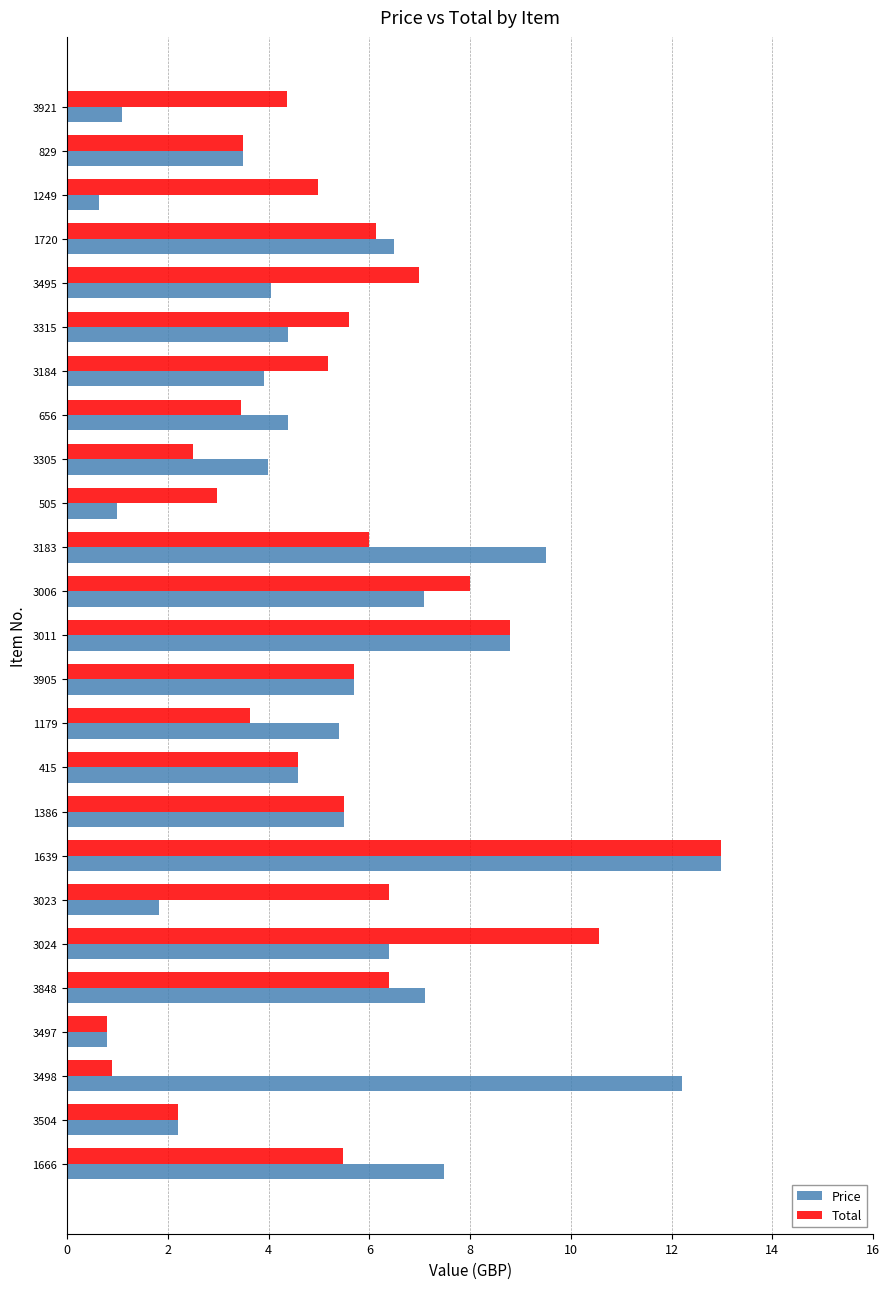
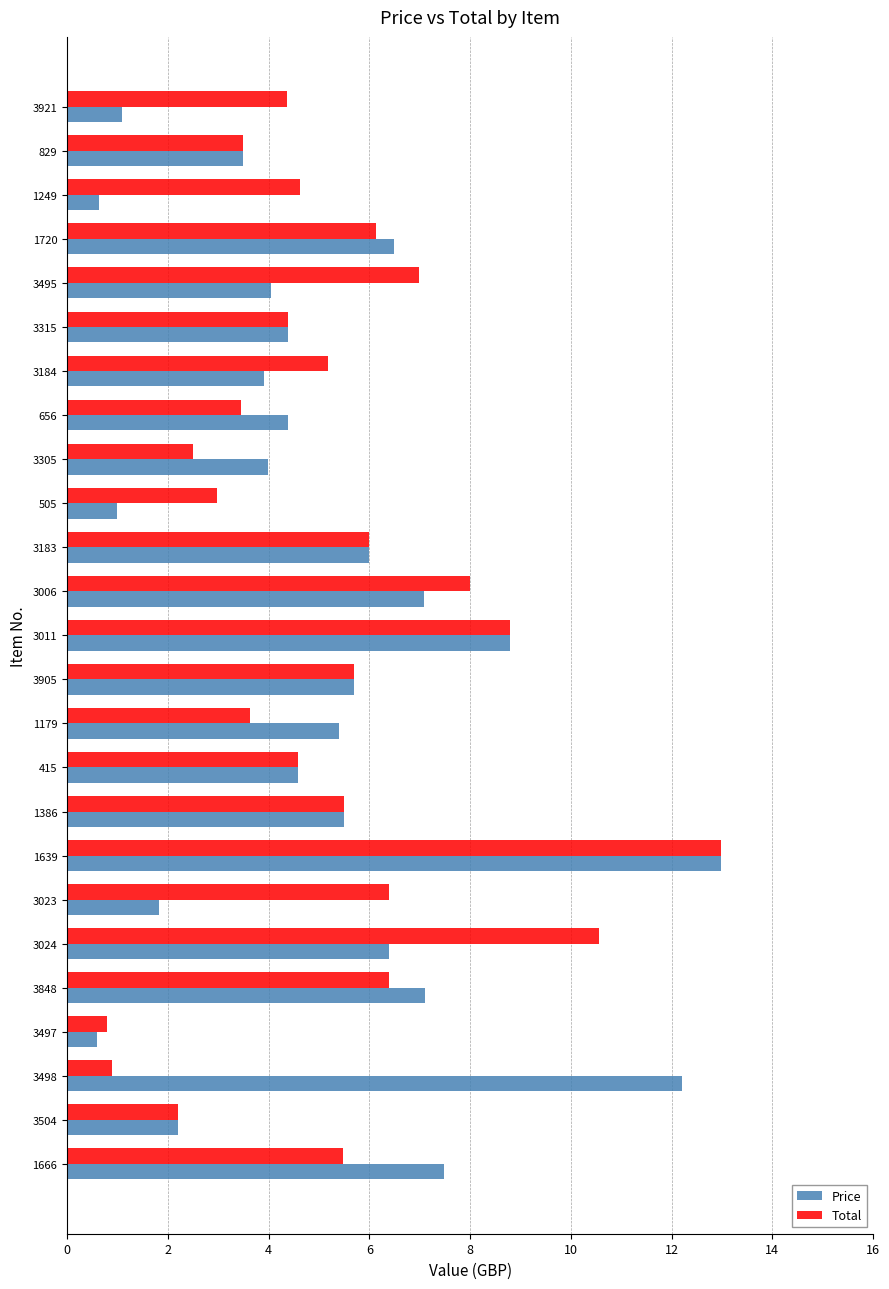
  {
    "Price": {
      "3921": 1.1,
      "829": 3.5,
      "1249": 0.6,
      "1720": 6.5,
      "3495": 4.0,
      "3315": 4.4,
      "3184": 3.9,
      "656": 4.4,
      "3305": 4.0,
      "505": 1.0,
-     "3183": 9.5,
+     "3183": 6.0,
      "3006": 7.1,
      "3011": 8.8,
      "3905": 5.7,
      "1179": 5.4,
      "415": 4.6,
      "1386": 5.5,
      "1639": 13.0,
      "3023": 1.8,
      "3024": 6.4,
      "3848": 7.1,
-     "3497": 0.8,
+     "3497": 0.6,
      "3498": 12.2,
      "3504": 2.2,
      "1666": 7.5
    },
    "Total": {
      "3921": 4.4,
      "829": 3.5,
-     "1249": 5.0,
+     "1249": 4.6,
      "1720": 6.1,
      "3495": 7.0,
-     "3315": 5.6,
+     "3315": 4.4,
      "3184": 5.2,
      "656": 3.5,
      "3305": 2.5,
      "505": 3.0,
      "3183": 6.0,
      "3006": 8.0,
      "3011": 8.8,
      "3905": 5.7,
      "1179": 3.6,
      "415": 4.6,
      "1386": 5.5,
      "1639": 13.0,
      "3023": 6.4,
      "3024": 10.6,
      "3848": 6.4,
      "3497": 0.8,
      "3498": 0.9,
      "3504": 2.2,
      "1666": 5.5
    }
  }
